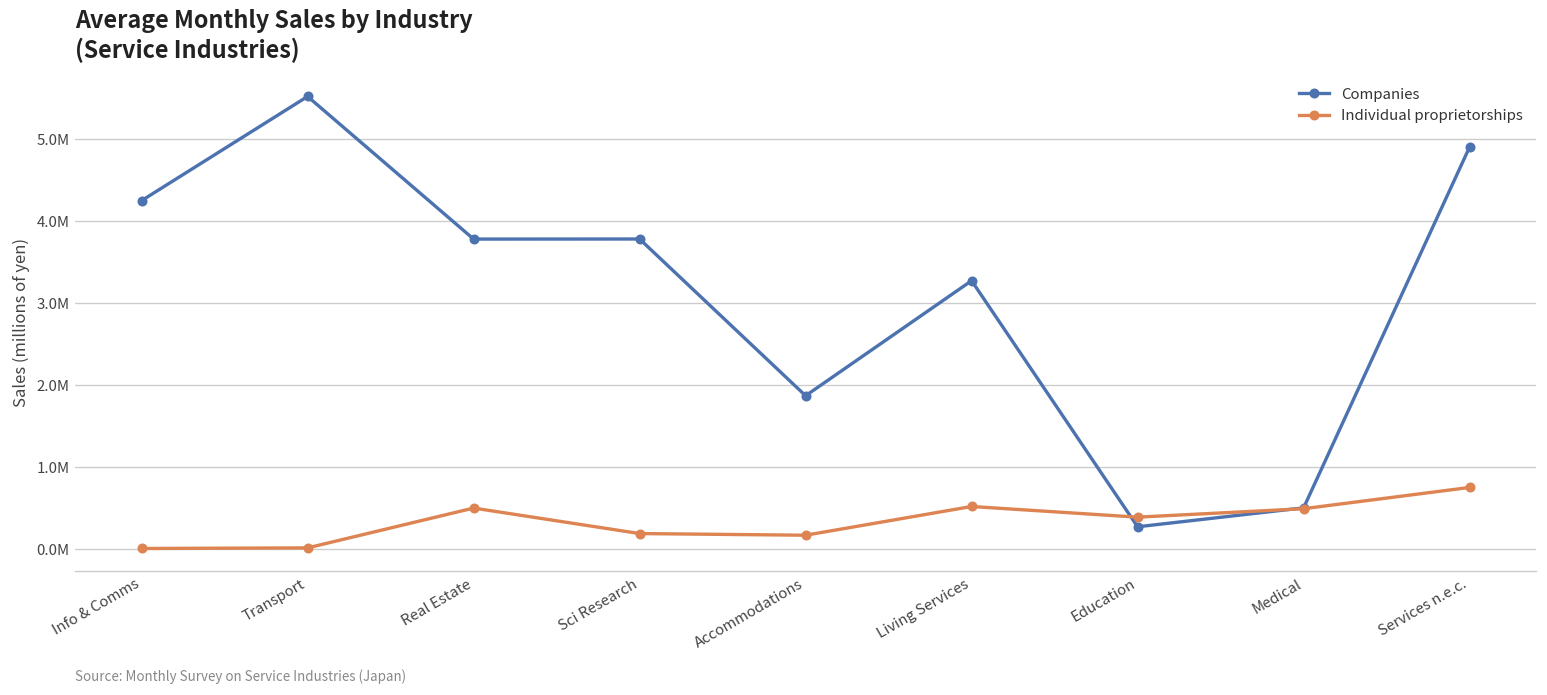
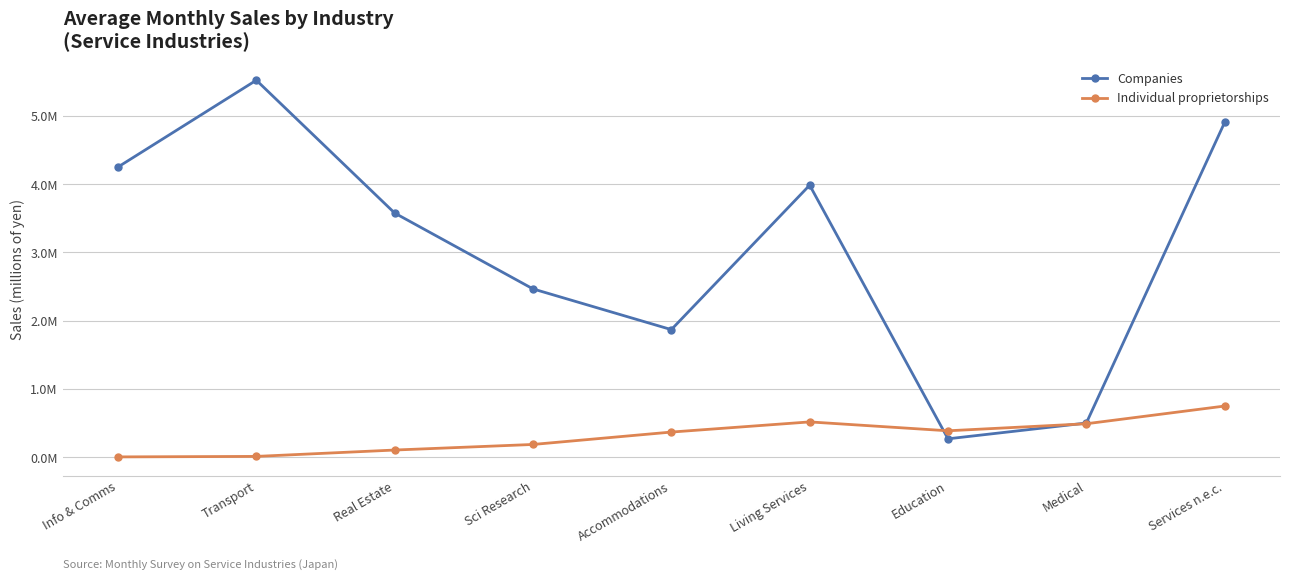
  {
    "Companies": {
      "Info & Comms": 4200000,
      "Transport": 5500000,
-     "Real Estate": 3800000,
-     "Sci Research": 3800000,
+     "Real Estate": 3600000,
+     "Sci Research": 2500000,
      "Accommodations": 1900000,
-     "Living Services": 3300000,
+     "Living Services": 4000000,
      "Education": 300000,
      "Services n.e.c.": 4900000
    },
    "Individual proprietorships": {
      "Info & Comms": 0,
      "Transport": 0,
-     "Real Estate": 500000,
+     "Real Estate": 100000,
      "Sci Research": 200000,
-     "Accommodations": 200000,
+     "Accommodations": 400000,
      "Living Services": 500000,
      "Education": 400000,
      "Services n.e.c.": 700000
    }
  }
